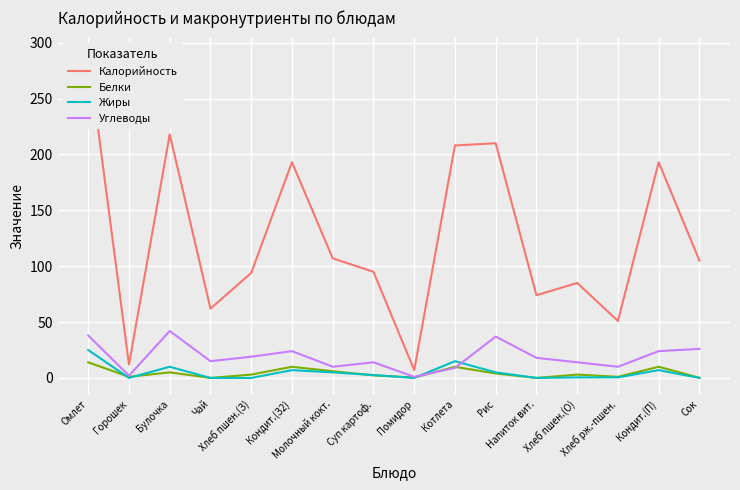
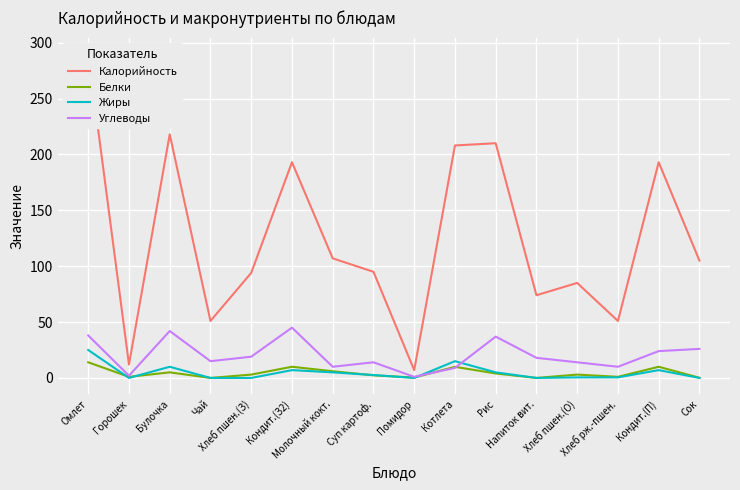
  {
    "Калорийность": {
      "Горошек": 12,
      "Булочка": 218,
-     "Чай": 62,
+     "Чай": 51,
      "Хлеб пшен.(З)": 94,
      "Кондит.(З2)": 193,
      "Молочный кокт.": 107,
      "Суп картоф.": 95,
      "Помидор": 7,
      "Котлета": 208,
      "Рис": 210,
      "Напиток вит.": 74,
      "Хлеб пшен.(О)": 85,
      "Хлеб рж.-пшен.": 51,
      "Кондит.(П)": 193,
      "Сок": 105
    },
    "Белки": {
      "Омлет": 14,
      "Булочка": 5,
      "Хлеб пшен.(З)": 3,
      "Кондит.(З2)": 10,
      "Хлеб пшен.(О)": 3,
      "Кондит.(П)": 10
    },
    "Жиры": {
      "Омлет": 25,
      "Булочка": 10,
      "Хлеб пшен.(З)": 0,
      "Кондит.(З2)": 7,
      "Котлета": 15,
      "Хлеб пшен.(О)": 1,
      "Кондит.(П)": 7
    },
    "Углеводы": {
      "Омлет": 38,
      "Булочка": 42,
      "Чай": 15,
      "Хлеб пшен.(З)": 19,
-     "Кондит.(З2)": 24,
+     "Кондит.(З2)": 45,
      "Молочный кокт.": 10,
      "Суп картоф.": 14,
      "Рис": 37,
      "Напиток вит.": 18,
      "Хлеб пшен.(О)": 14,
      "Хлеб рж.-пшен.": 10,
      "Кондит.(П)": 24,
      "Сок": 26
    }
  }
